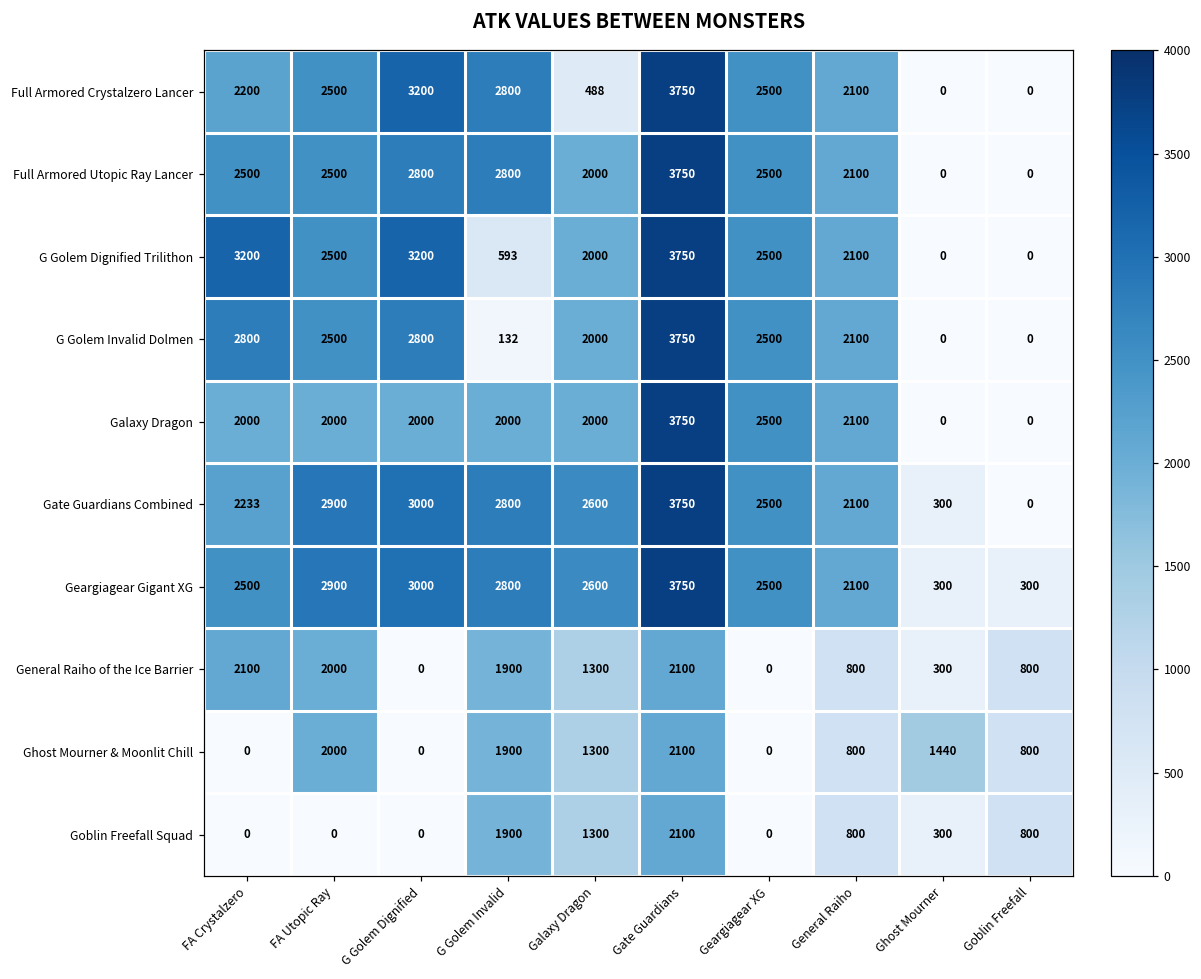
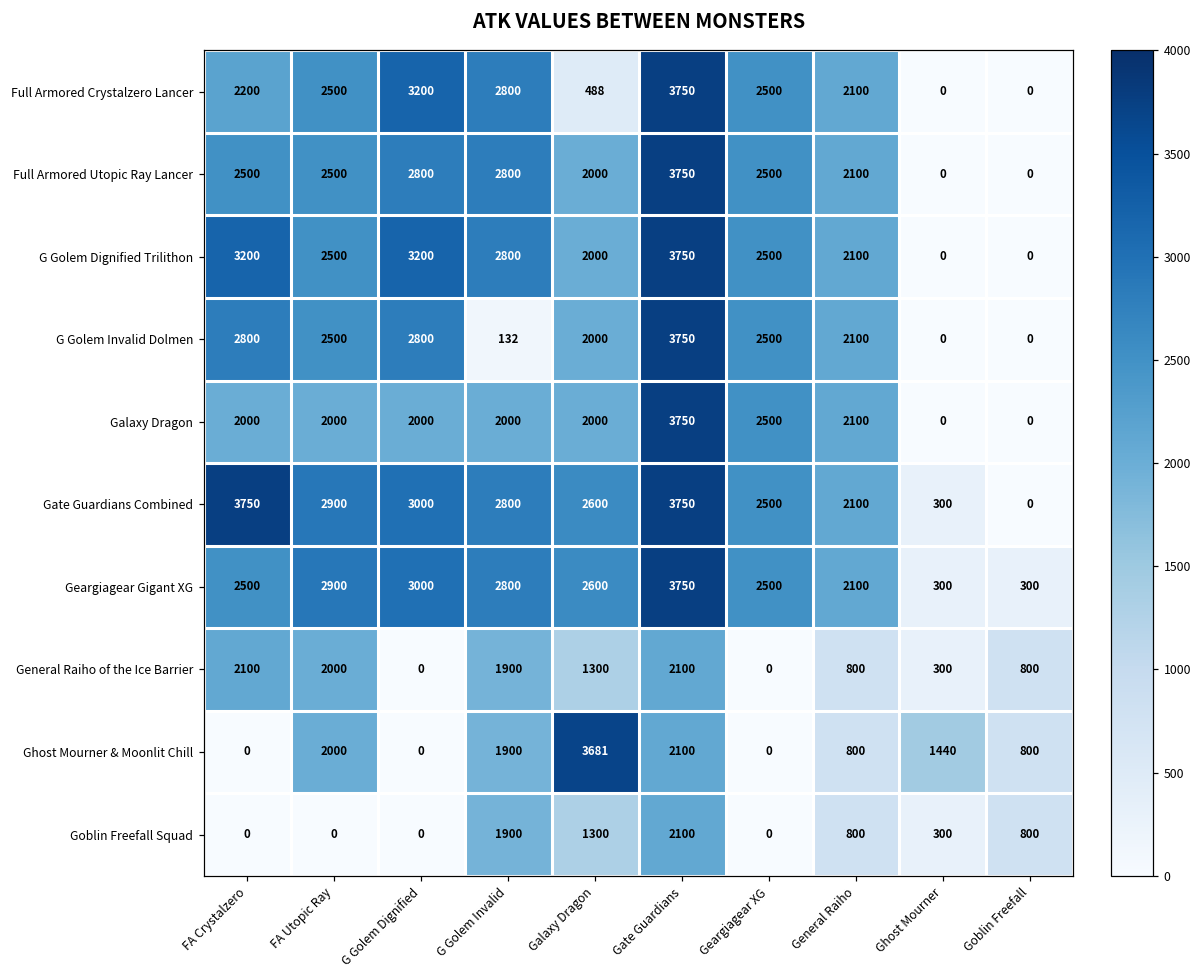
  {
    "Full Armored Crystalzero Lancer": {
      "FA Crystalzero": 2200,
      "FA Utopic Ray": 2500,
      "G Golem Dignified": 3200,
      "G Golem Invalid": 2800,
      "Galaxy Dragon": 488,
      "Gate Guardians": 3750,
      "Geargiagear XG": 2500,
      "General Raiho": 2100,
      "Ghost Mourner": 0,
      "Goblin Freefall": 0
    },
    "Full Armored Utopic Ray Lancer": {
      "FA Crystalzero": 2500,
      "FA Utopic Ray": 2500,
      "G Golem Dignified": 2800,
      "G Golem Invalid": 2800,
      "Galaxy Dragon": 2000,
      "Gate Guardians": 3750,
      "Geargiagear XG": 2500,
      "General Raiho": 2100,
      "Ghost Mourner": 0,
      "Goblin Freefall": 0
    },
    "G Golem Dignified Trilithon": {
      "FA Crystalzero": 3200,
      "FA Utopic Ray": 2500,
      "G Golem Dignified": 3200,
-     "G Golem Invalid": 593,
+     "G Golem Invalid": 2800,
      "Galaxy Dragon": 2000,
      "Gate Guardians": 3750,
      "Geargiagear XG": 2500,
      "General Raiho": 2100,
      "Ghost Mourner": 0,
      "Goblin Freefall": 0
    },
    "G Golem Invalid Dolmen": {
      "FA Crystalzero": 2800,
      "FA Utopic Ray": 2500,
      "G Golem Dignified": 2800,
      "G Golem Invalid": 132,
      "Galaxy Dragon": 2000,
      "Gate Guardians": 3750,
      "Geargiagear XG": 2500,
      "General Raiho": 2100,
      "Ghost Mourner": 0,
      "Goblin Freefall": 0
    },
    "Galaxy Dragon": {
      "FA Crystalzero": 2000,
      "FA Utopic Ray": 2000,
      "G Golem Dignified": 2000,
      "G Golem Invalid": 2000,
      "Galaxy Dragon": 2000,
      "Gate Guardians": 3750,
      "Geargiagear XG": 2500,
      "General Raiho": 2100,
      "Ghost Mourner": 0,
      "Goblin Freefall": 0
    },
    "Gate Guardians Combined": {
-     "FA Crystalzero": 2233,
+     "FA Crystalzero": 3750,
      "FA Utopic Ray": 2900,
      "G Golem Dignified": 3000,
      "G Golem Invalid": 2800,
      "Galaxy Dragon": 2600,
      "Gate Guardians": 3750,
      "Geargiagear XG": 2500,
      "General Raiho": 2100,
      "Ghost Mourner": 300,
      "Goblin Freefall": 0
    },
    "Geargiagear Gigant XG": {
      "FA Crystalzero": 2500,
      "FA Utopic Ray": 2900,
      "G Golem Dignified": 3000,
      "G Golem Invalid": 2800,
      "Galaxy Dragon": 2600,
      "Gate Guardians": 3750,
      "Geargiagear XG": 2500,
      "General Raiho": 2100,
      "Ghost Mourner": 300,
      "Goblin Freefall": 300
    },
    "General Raiho of the Ice Barrier": {
      "FA Crystalzero": 2100,
      "FA Utopic Ray": 2000,
      "G Golem Dignified": 0,
      "G Golem Invalid": 1900,
      "Galaxy Dragon": 1300,
      "Gate Guardians": 2100,
      "Geargiagear XG": 0,
      "General Raiho": 800,
      "Ghost Mourner": 300,
      "Goblin Freefall": 800
    },
    "Ghost Mourner & Moonlit Chill": {
      "FA Crystalzero": 0,
      "FA Utopic Ray": 2000,
      "G Golem Dignified": 0,
      "G Golem Invalid": 1900,
-     "Galaxy Dragon": 1300,
+     "Galaxy Dragon": 3681,
      "Gate Guardians": 2100,
      "Geargiagear XG": 0,
      "General Raiho": 800,
      "Ghost Mourner": 1440,
      "Goblin Freefall": 800
    },
    "Goblin Freefall Squad": {
      "FA Crystalzero": 0,
      "FA Utopic Ray": 0,
      "G Golem Dignified": 0,
      "G Golem Invalid": 1900,
      "Galaxy Dragon": 1300,
      "Gate Guardians": 2100,
      "Geargiagear XG": 0,
      "General Raiho": 800,
      "Ghost Mourner": 300,
      "Goblin Freefall": 800
    }
  }
